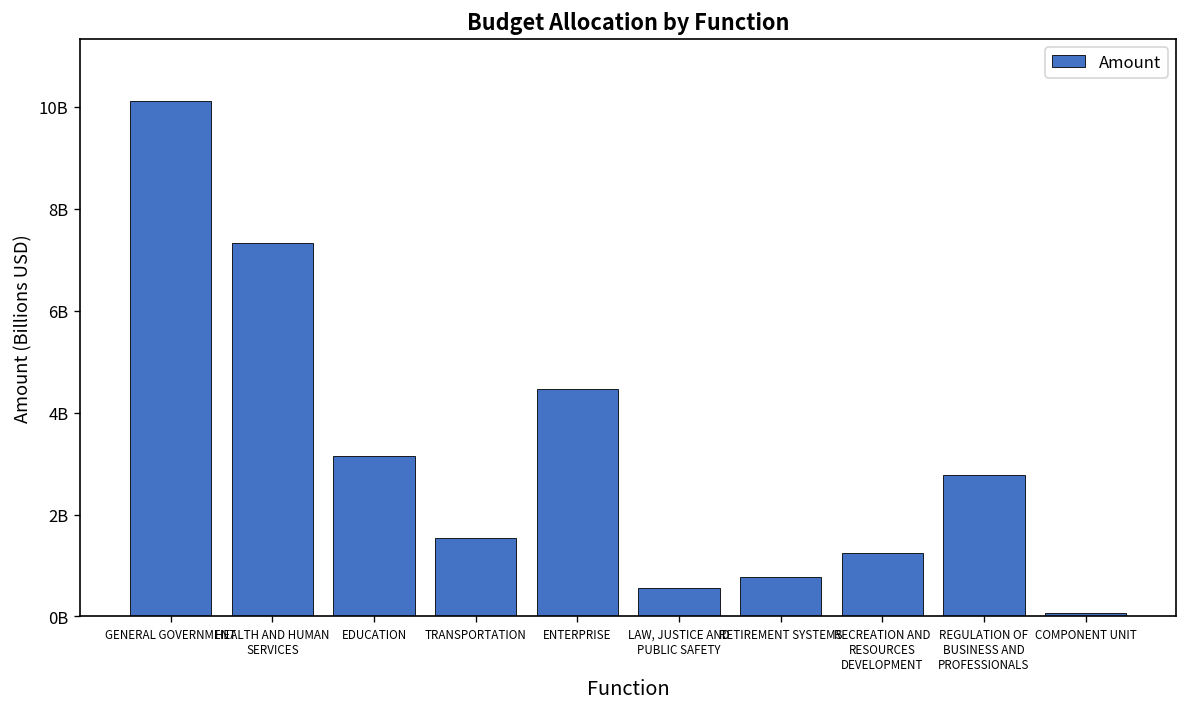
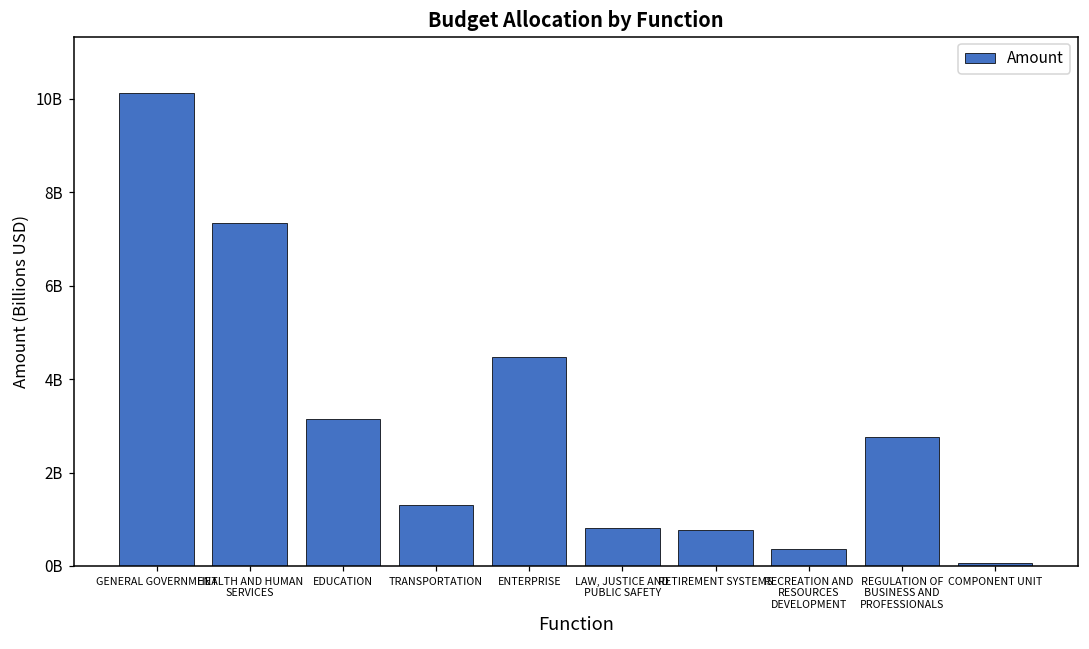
  {
    "HEALTH AND HUMAN SERVICES": 7300000000,
    "EDUCATION": 3200000000,
-   "TRANSPORTATION": 1500000000,
+   "TRANSPORTATION": 1300000000,
    "ENTERPRISE": 4500000000,
-   "LAW, JUSTICE AND PUBLIC SAFETY": 600000000,
+   "LAW, JUSTICE AND PUBLIC SAFETY": 800000000,
    "RETIREMENT SYSTEMS": 800000000,
-   "RECREATION AND RESOURCES DEVELOPMENT": 1200000000,
+   "RECREATION AND RESOURCES DEVELOPMENT": 400000000,
    "REGULATION OF BUSINESS AND PROFESSIONALS": 2800000000,
    "COMPONENT UNIT": 100000000
  }
